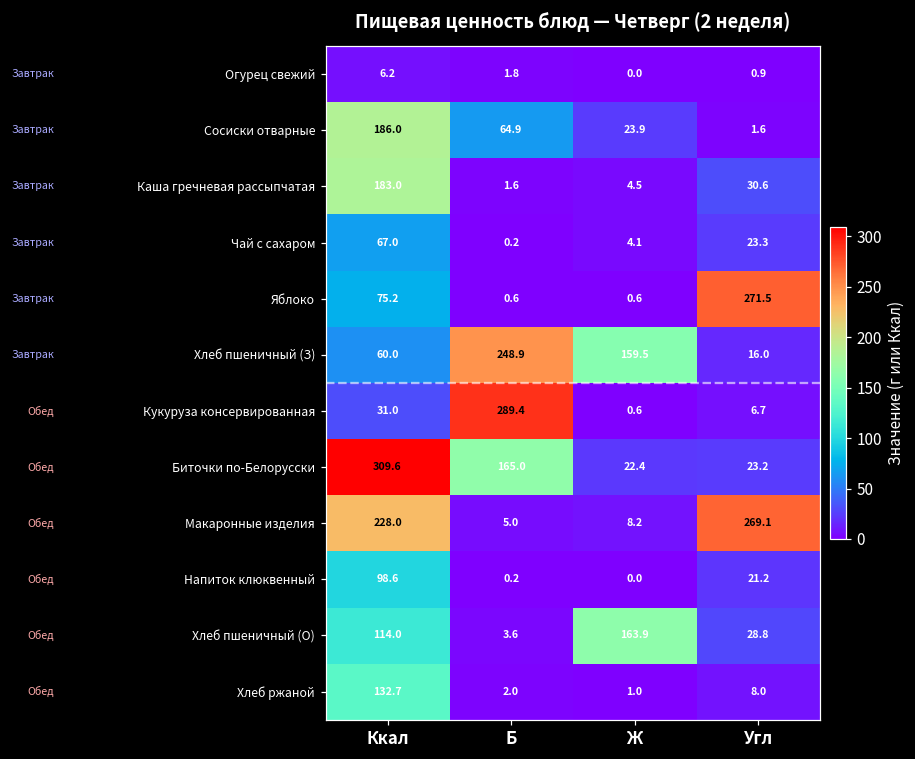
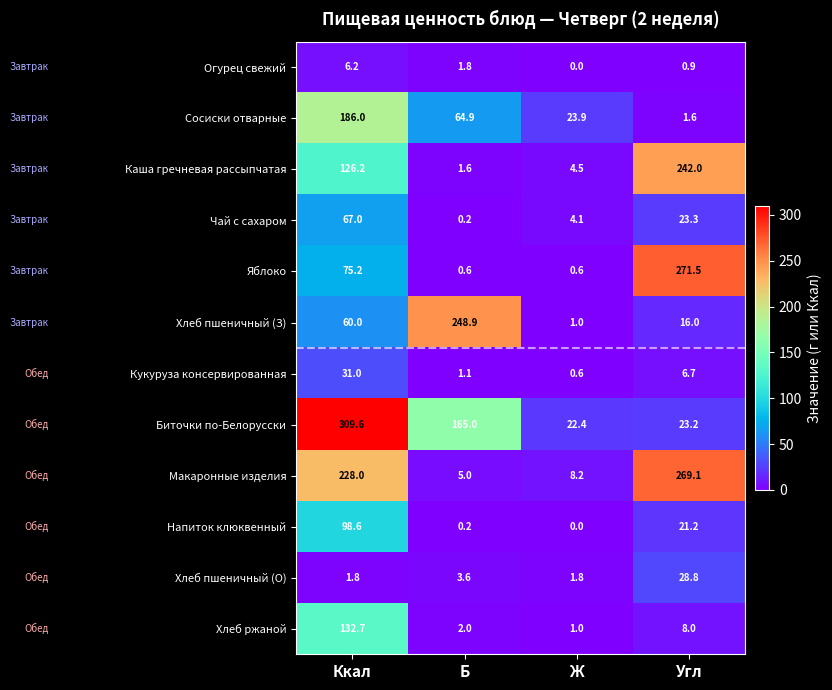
  {
    "Огурец свежий": {
      "Ккал": 6.2,
      "Б": 1.8,
      "Ж": 0.0,
      "Угл": 0.9
    },
    "Сосиски отварные": {
      "Ккал": 186.0,
      "Б": 64.9,
      "Ж": 23.9,
      "Угл": 1.6
    },
    "Каша гречневая рассыпчатая": {
-     "Ккал": 183.0,
+     "Ккал": 126.2,
      "Б": 1.6,
      "Ж": 4.5,
-     "Угл": 30.6
+     "Угл": 242.0
    },
    "Чай с сахаром": {
      "Ккал": 67.0,
      "Б": 0.2,
      "Ж": 4.1,
      "Угл": 23.3
    },
    "Яблоко": {
      "Ккал": 75.2,
      "Б": 0.6,
      "Ж": 0.6,
      "Угл": 271.5
    },
    "Хлеб пшеничный (З)": {
      "Ккал": 60.0,
      "Б": 248.9,
-     "Ж": 159.5,
+     "Ж": 1.0,
      "Угл": 16.0
    },
    "Кукуруза консервированная": {
      "Ккал": 31.0,
-     "Б": 289.4,
+     "Б": 1.1,
      "Ж": 0.6,
      "Угл": 6.7
    },
    "Биточки по-Белорусски": {
      "Ккал": 309.6,
      "Б": 165.0,
      "Ж": 22.4,
      "Угл": 23.2
    },
    "Макаронные изделия": {
      "Ккал": 228.0,
      "Б": 5.0,
      "Ж": 8.2,
      "Угл": 269.1
    },
    "Напиток клюквенный": {
      "Ккал": 98.6,
      "Б": 0.2,
      "Ж": 0.0,
      "Угл": 21.2
    },
    "Хлеб пшеничный (О)": {
-     "Ккал": 114.0,
+     "Ккал": 1.8,
      "Б": 3.6,
-     "Ж": 163.9,
+     "Ж": 1.8,
      "Угл": 28.8
    },
    "Хлеб ржаной": {
      "Ккал": 132.7,
      "Б": 2.0,
      "Ж": 1.0,
      "Угл": 8.0
    }
  }
